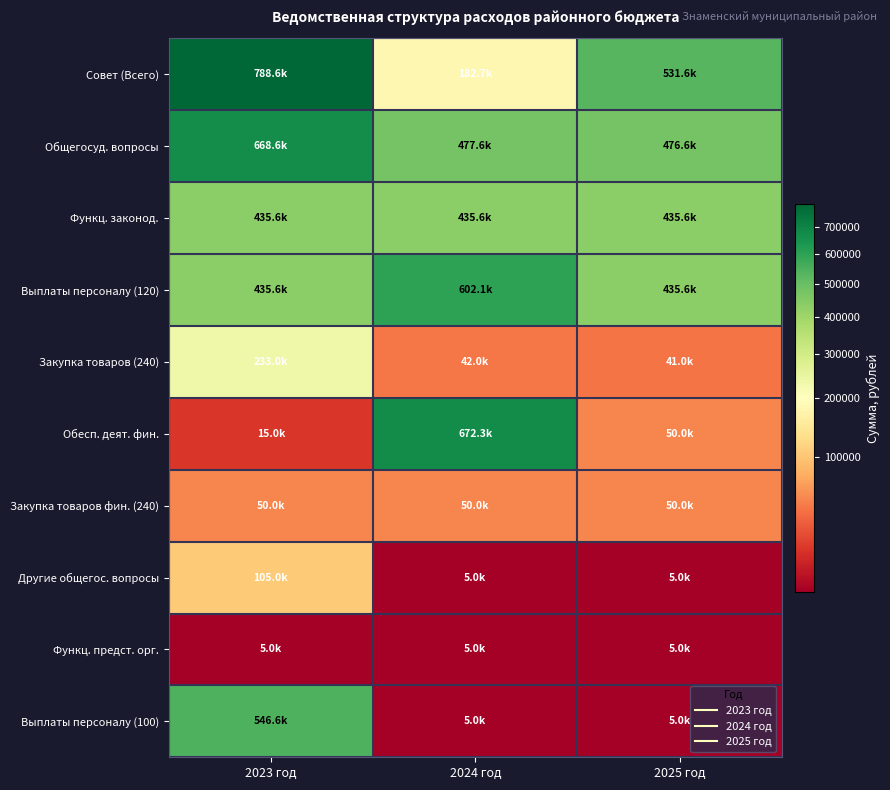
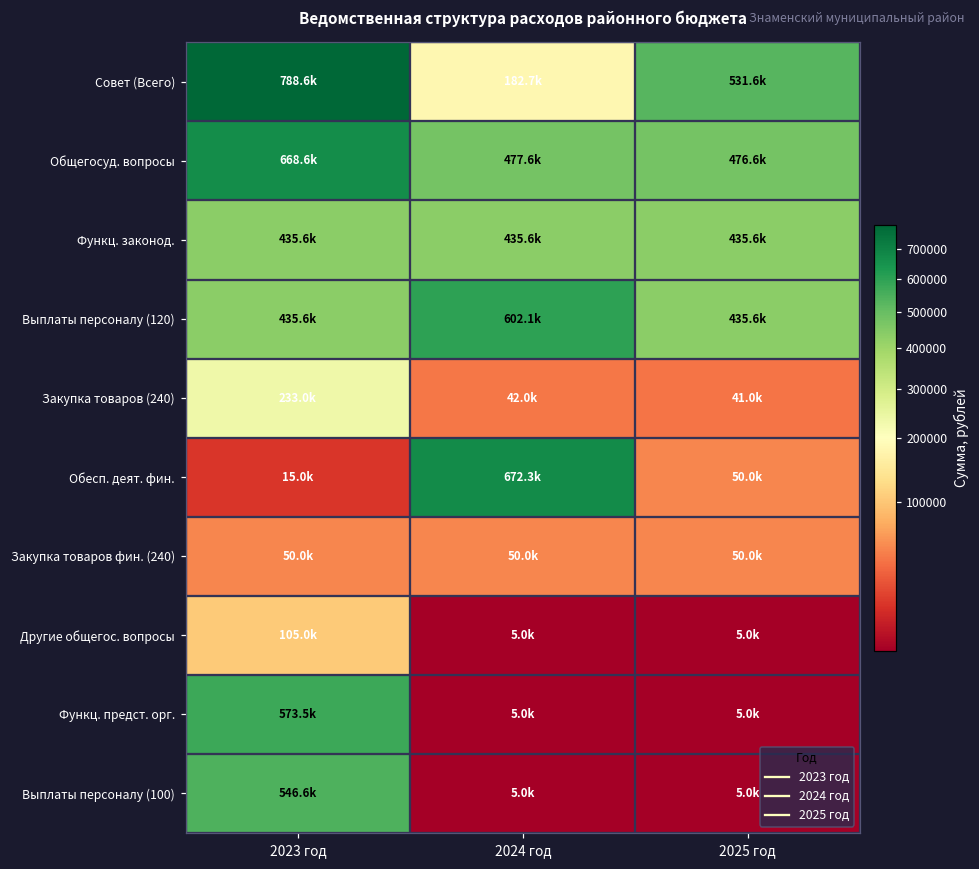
  {
    "Совет (Всего)": {
      "2023 год": "788.6k",
      "2024 год": "182.7k",
      "2025 год": "531.6k"
    },
    "Общегосуд. вопросы": {
      "2023 год": "668.6k",
      "2024 год": "477.6k",
      "2025 год": "476.6k"
    },
    "Функц. законод.": {
      "2023 год": "435.6k",
      "2024 год": "435.6k",
      "2025 год": "435.6k"
    },
    "Выплаты персоналу (120)": {
      "2023 год": "435.6k",
      "2024 год": "602.1k",
      "2025 год": "435.6k"
    },
    "Закупка товаров (240)": {
      "2023 год": "233.0k",
      "2024 год": "42.0k",
      "2025 год": "41.0k"
    },
    "Обесп. деят. фин.": {
      "2023 год": "15.0k",
      "2024 год": "672.3k",
      "2025 год": "50.0k"
    },
    "Закупка товаров фин. (240)": {
      "2023 год": "50.0k",
      "2024 год": "50.0k",
      "2025 год": "50.0k"
    },
    "Другие общегос. вопросы": {
      "2023 год": "105.0k",
      "2024 год": "5.0k",
      "2025 год": "5.0k"
    },
    "Функц. предст. орг.": {
-     "2023 год": "5.0k",
+     "2023 год": "573.5k",
      "2024 год": "5.0k",
      "2025 год": "5.0k"
    },
    "Выплаты персоналу (100)": {
      "2023 год": "546.6k",
      "2024 год": "5.0k"
    }
  }
